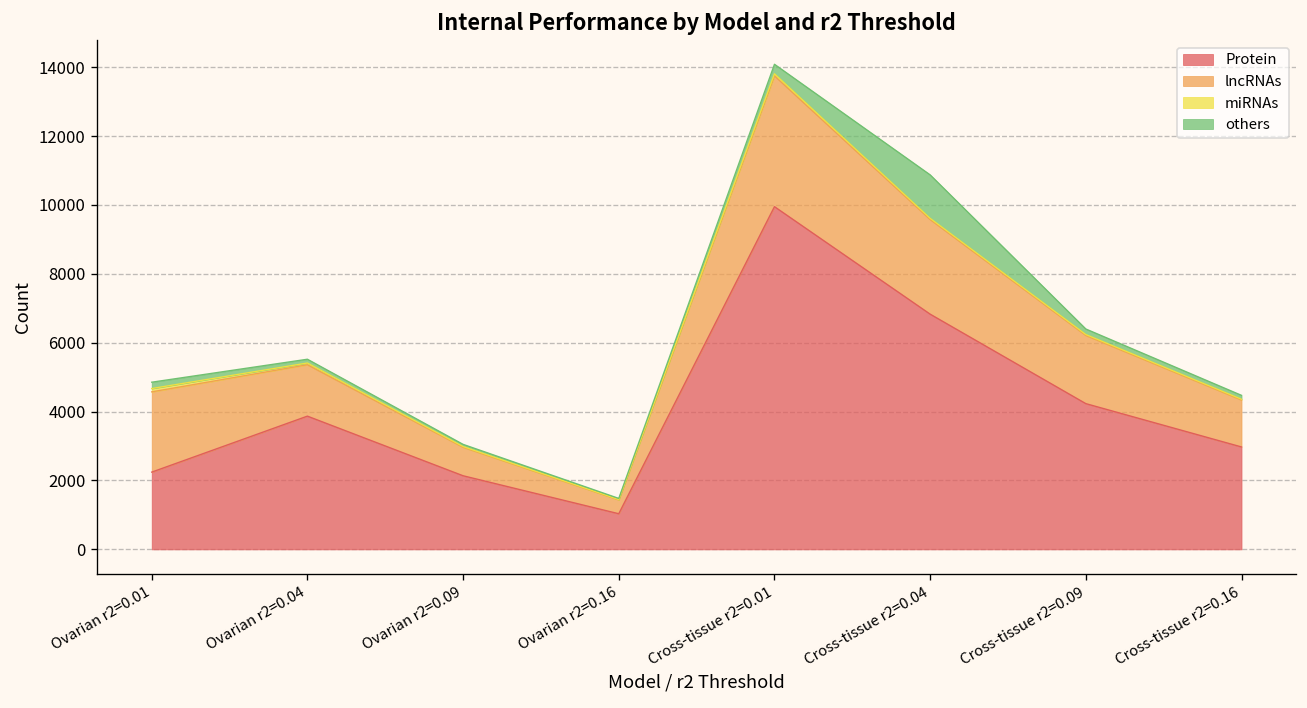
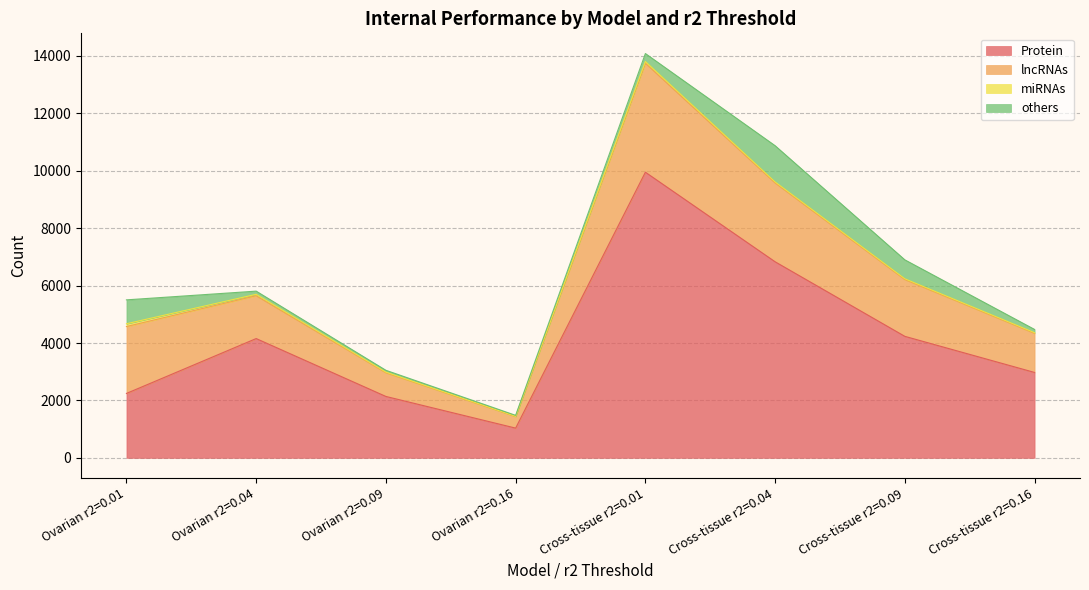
  {
    "Protein": {
      "Ovarian r2=0.01": 2200,
-     "Ovarian r2=0.04": 3900,
+     "Ovarian r2=0.04": 4200,
      "Ovarian r2=0.09": 2100,
      "Ovarian r2=0.16": 1000,
      "Cross-tissue r2=0.01": 10000,
      "Cross-tissue r2=0.04": 6800,
      "Cross-tissue r2=0.09": 4200,
      "Cross-tissue r2=0.16": 3000
    },
    "lncRNAs": {
      "Ovarian r2=0.01": 2300
    },
    "miRNAs": {
      "Ovarian r2=0.01": 100
    },
    "others": {
-     "Ovarian r2=0.01": 200,
+     "Ovarian r2=0.01": 800,
      "Ovarian r2=0.04": 100,
      "Cross-tissue r2=0.01": 300,
      "Cross-tissue r2=0.04": 1300,
-     "Cross-tissue r2=0.09": 200,
+     "Cross-tissue r2=0.09": 700,
      "Cross-tissue r2=0.16": 100
    }
  }
